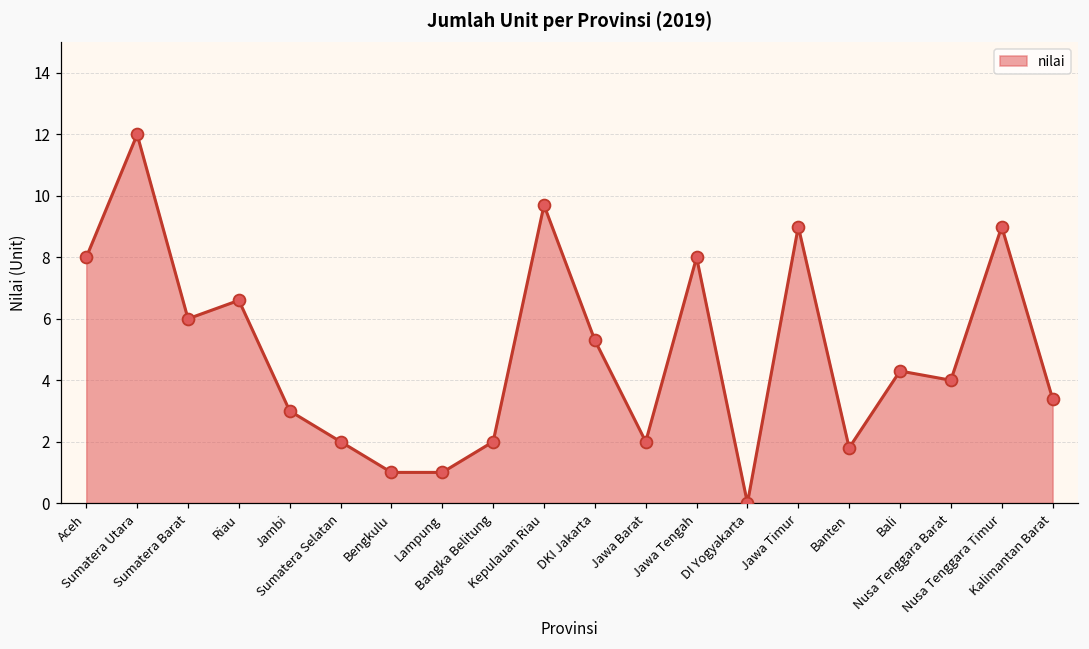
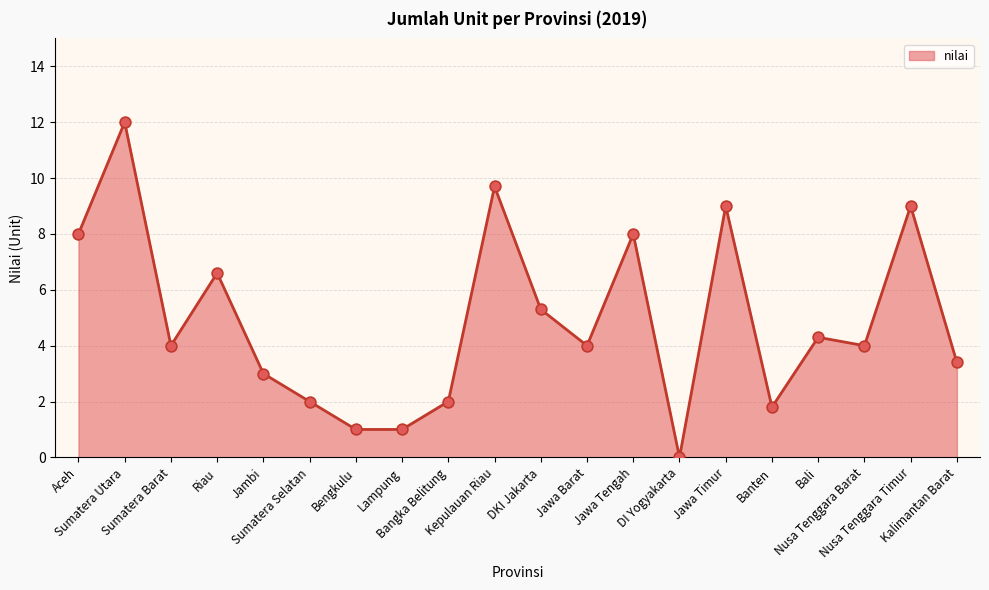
  {
    "Aceh": 8,
    "Sumatera Utara": 12,
-   "Sumatera Barat": 6,
+   "Sumatera Barat": 4,
    "Riau": 6.6,
    "Jambi": 3,
    "Sumatera Selatan": 2,
    "Bengkulu": 1,
    "Lampung": 1,
    "Bangka Belitung": 2,
    "Kepulauan Riau": 9.7,
    "DKI Jakarta": 5.3,
-   "Jawa Barat": 2,
+   "Jawa Barat": 4,
    "Jawa Tengah": 8,
    "DI Yogyakarta": 0,
    "Jawa Timur": 9,
    "Banten": 1.8,
    "Bali": 4.3,
    "Nusa Tenggara Barat": 4,
    "Nusa Tenggara Timur": 9,
    "Kalimantan Barat": 3.4
  }
